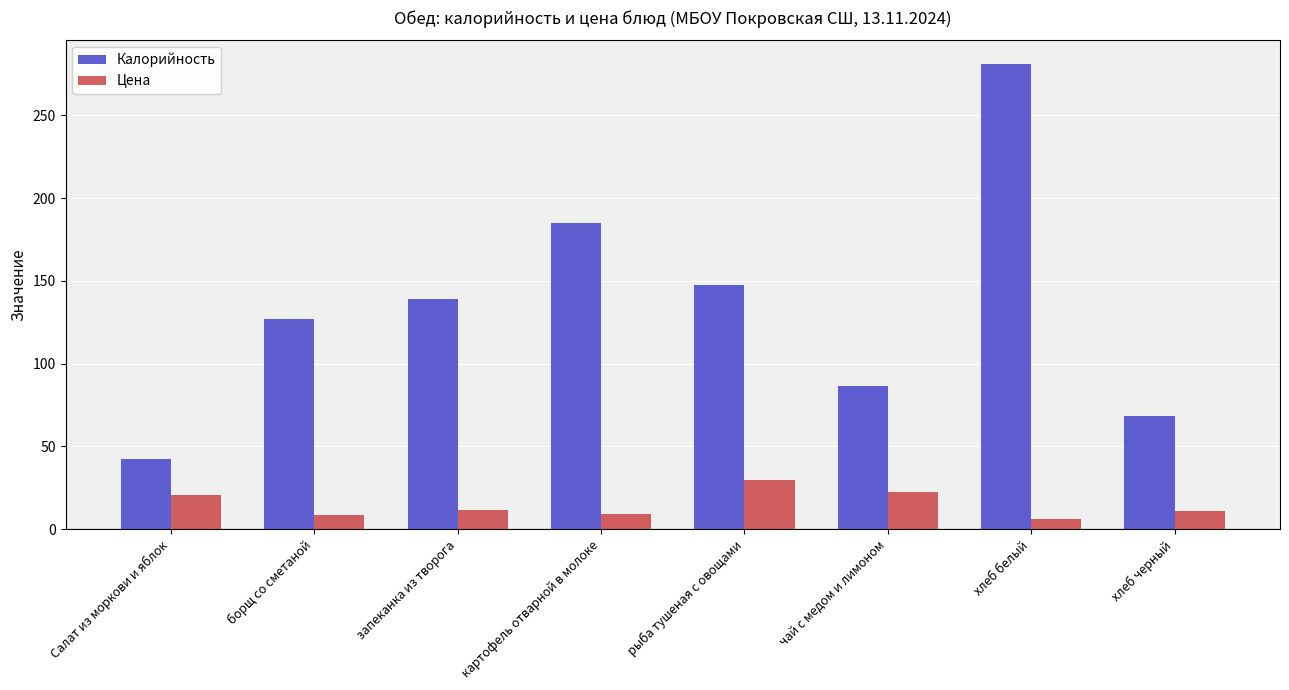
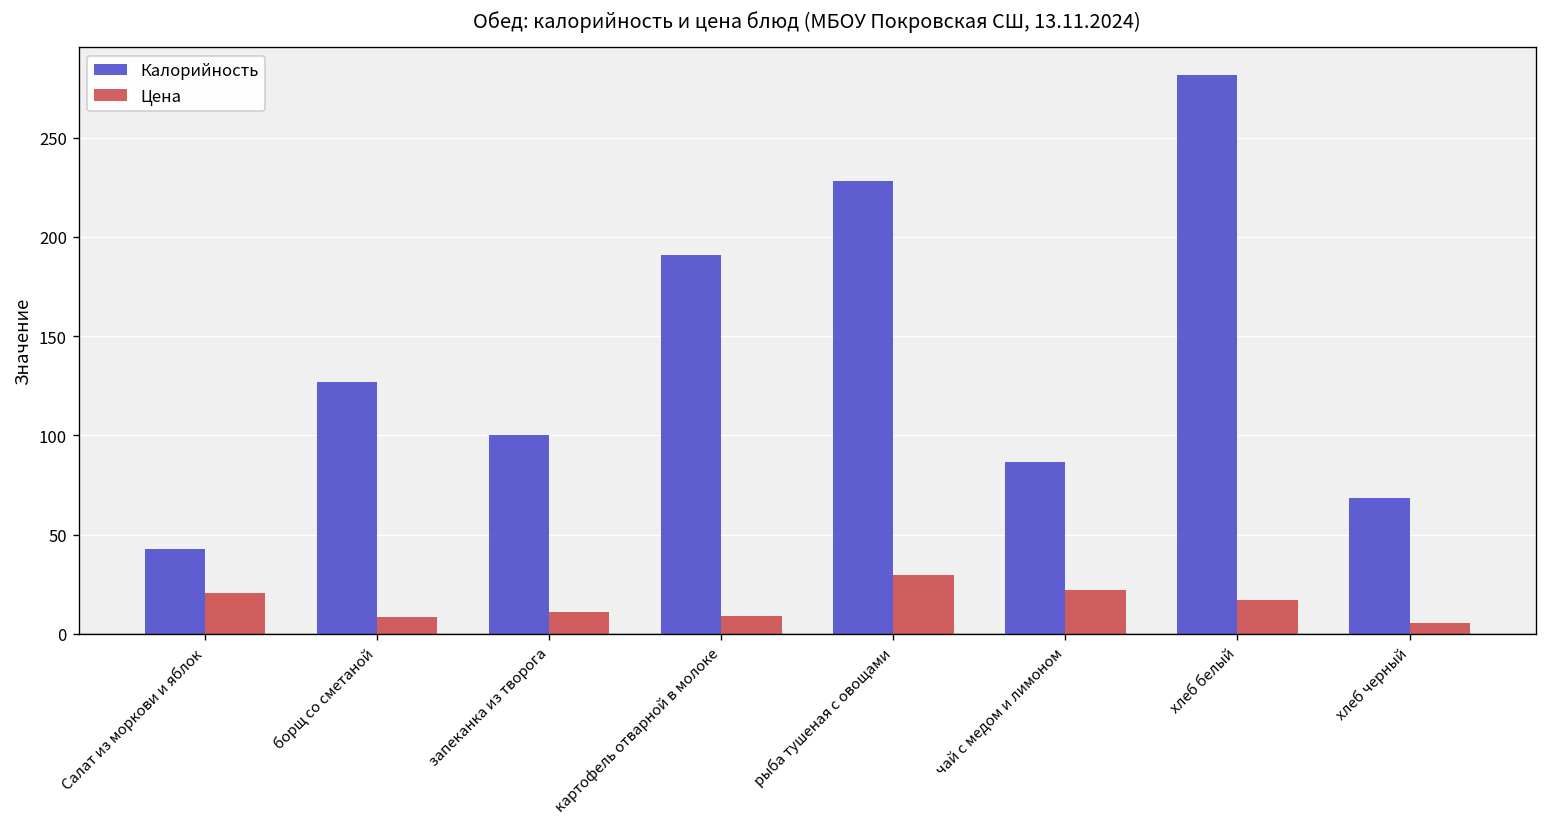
  {
    "Калорийность": {
      "Салат из моркови и яблок": 43,
      "борщ со сметаной": 127,
-     "запеканка из творога": 139,
-     "картофель отварной в молоке": 185,
-     "рыба тушеная с овощами": 147,
+     "запеканка из творога": 100,
+     "картофель отварной в молоке": 191,
+     "рыба тушеная с овощами": 228,
      "чай с медом и лимоном": 87,
      "хлеб белый": 281,
      "хлеб черный": 68
    },
    "Цена": {
      "Салат из моркови и яблок": 21,
      "борщ со сметаной": 8,
      "запеканка из творога": 11,
      "картофель отварной в молоке": 9,
      "рыба тушеная с овощами": 30,
      "чай с медом и лимоном": 22,
-     "хлеб белый": 6,
-     "хлеб черный": 11
+     "хлеб белый": 17,
+     "хлеб черный": 6
    }
  }
